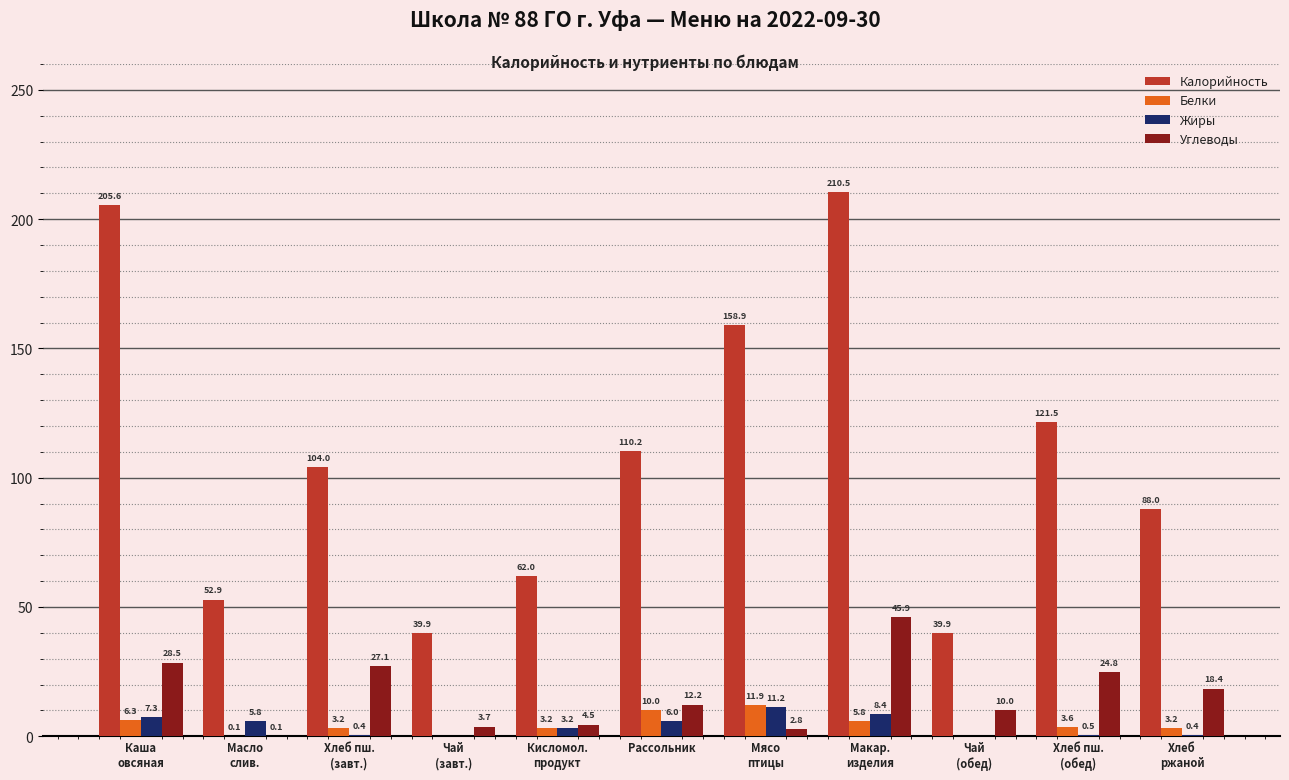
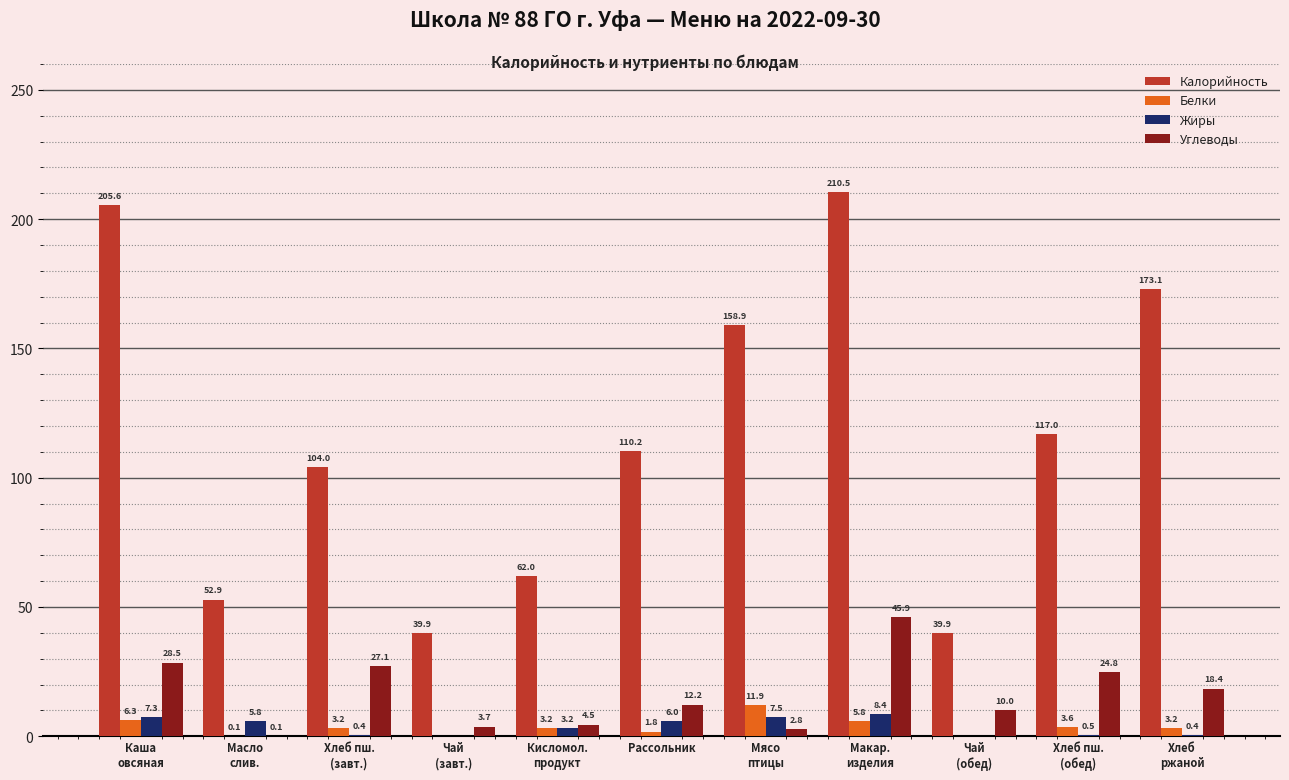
  {
    "Калорийность": {
      "Каша овсяная": 205.6,
      "Масло слив.": 52.9,
      "Хлеб пш. (завт.)": 104.0,
      "Чай (завт.)": 39.9,
      "Кисломол. продукт": 62.0,
      "Рассольник": 110.2,
      "Мясо птицы": 158.9,
      "Макар. изделия": 210.5,
      "Чай (обед)": 39.9,
-     "Хлеб пш. (обед)": 121.5,
-     "Хлеб ржаной": 88.0
+     "Хлеб пш. (обед)": 117.0,
+     "Хлеб ржаной": 173.1
    },
    "Белки": {
      "Каша овсяная": 6.3,
      "Масло слив.": 0.1,
      "Хлеб пш. (завт.)": 3.2,
      "Кисломол. продукт": 3.2,
-     "Рассольник": 10.0,
+     "Рассольник": 1.8,
      "Мясо птицы": 11.9,
      "Макар. изделия": 5.8,
      "Хлеб пш. (обед)": 3.6,
      "Хлеб ржаной": 3.2
    },
    "Жиры": {
      "Каша овсяная": 7.3,
      "Масло слив.": 5.8,
      "Хлеб пш. (завт.)": 0.4,
      "Кисломол. продукт": 3.2,
      "Рассольник": 6.0,
-     "Мясо птицы": 11.2,
+     "Мясо птицы": 7.5,
      "Макар. изделия": 8.4,
      "Хлеб пш. (обед)": 0.5,
      "Хлеб ржаной": 0.4
    },
    "Углеводы": {
      "Каша овсяная": 28.5,
      "Масло слив.": 0.1,
      "Хлеб пш. (завт.)": 27.1,
      "Чай (завт.)": 3.7,
      "Кисломол. продукт": 4.5,
      "Рассольник": 12.2,
      "Мясо птицы": 2.8,
      "Макар. изделия": 45.9,
      "Чай (обед)": 10.0,
      "Хлеб пш. (обед)": 24.8,
      "Хлеб ржаной": 18.4
    }
  }
